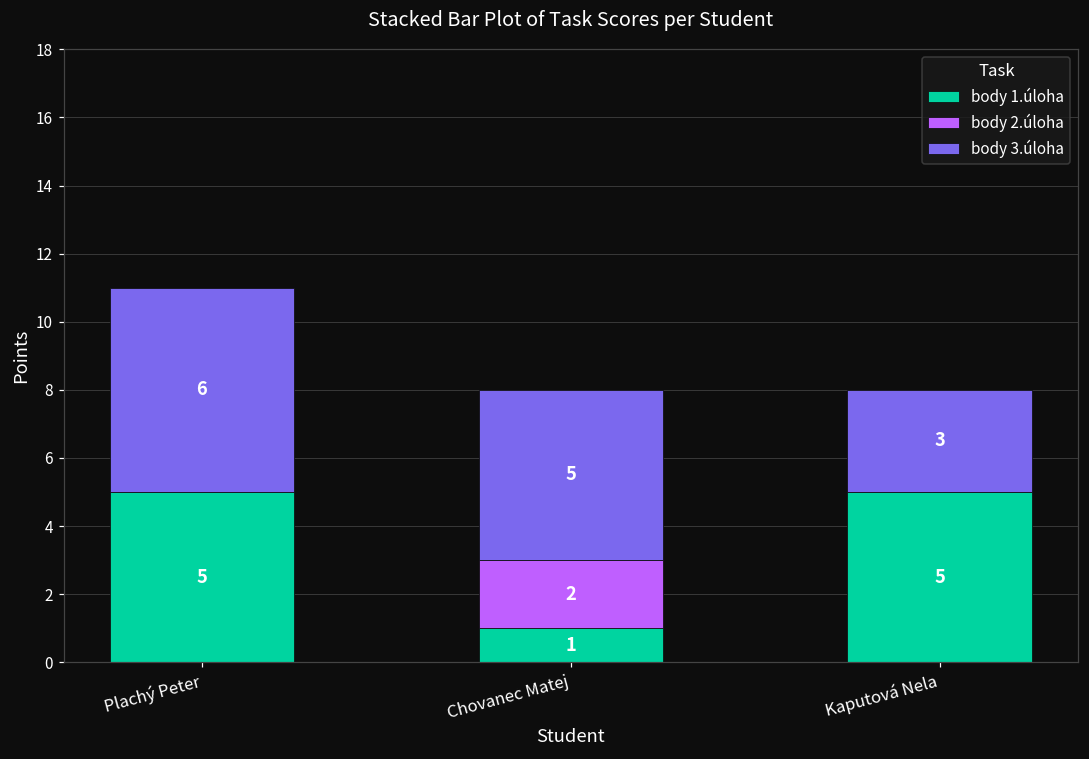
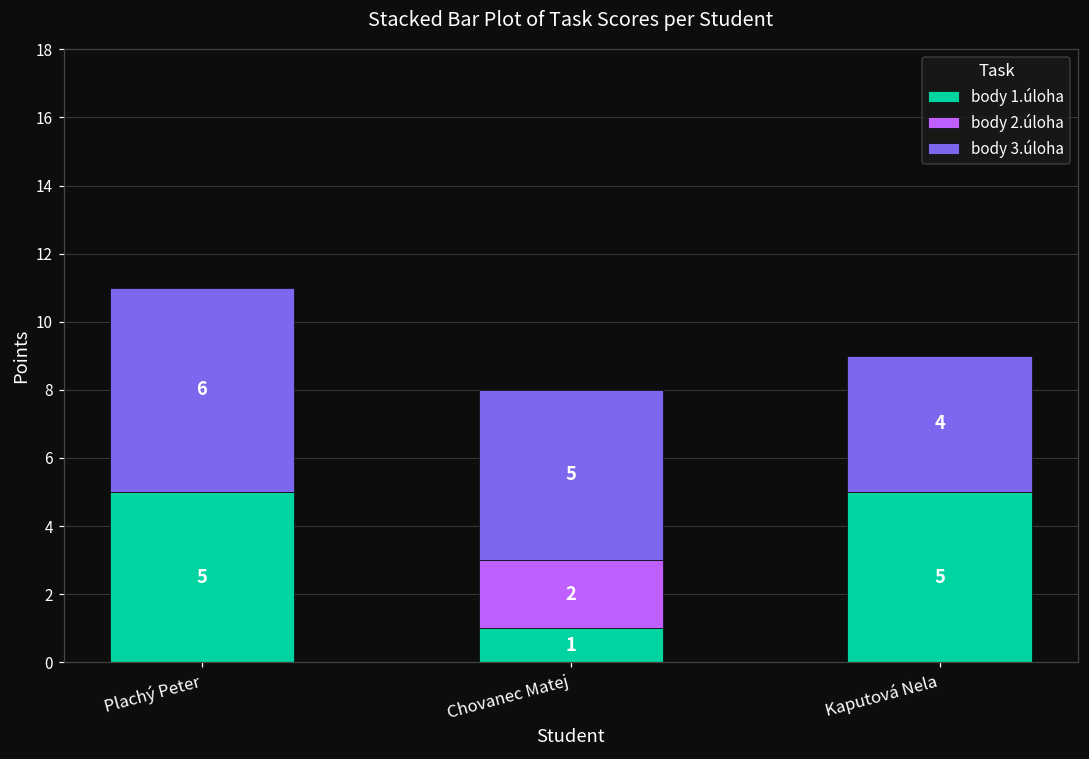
  {
    "body 1.úloha": {
      "Plachý Peter": 5,
      "Chovanec Matej": 1,
      "Kaputová Nela": 5
    },
    "body 2.úloha": {
      "Chovanec Matej": 2
    },
    "body 3.úloha": {
      "Plachý Peter": 6,
      "Chovanec Matej": 5,
-     "Kaputová Nela": 3
+     "Kaputová Nela": 4
    }
  }
